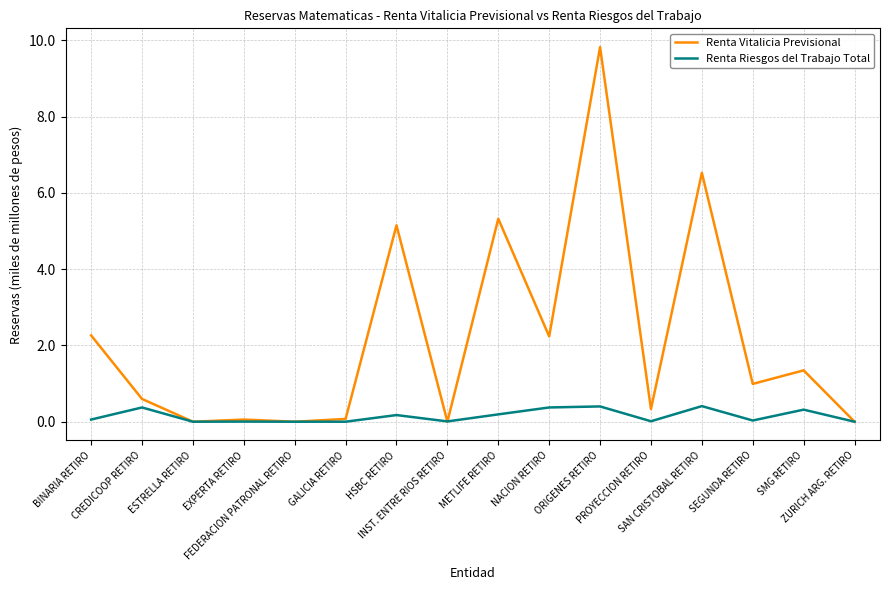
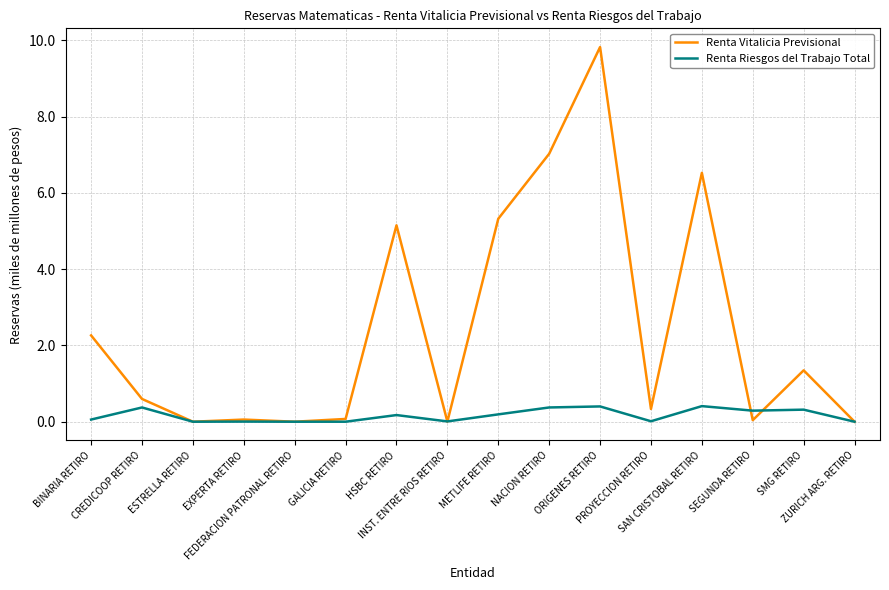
  {
    "Renta Vitalicia Previsional": {
      "BINARIA RETIRO": 2.3,
      "CREDICOOP RETIRO": 0.6,
      "GALICIA RETIRO": 0.1,
      "HSBC RETIRO": 5.2,
      "METLIFE RETIRO": 5.3,
-     "NACION RETIRO": 2.2,
+     "NACION RETIRO": 7.0,
      "ORIGENES RETIRO": 9.8,
      "PROYECCION RETIRO": 0.3,
      "SAN CRISTOBAL RETIRO": 6.5,
-     "SEGUNDA RETIRO": 1.0,
+     "SEGUNDA RETIRO": 0.0,
      "SMG RETIRO": 1.3
    },
    "Renta Riesgos del Trabajo Total": {
      "BINARIA RETIRO": 0.1,
      "CREDICOOP RETIRO": 0.4,
      "GALICIA RETIRO": 0.0,
      "HSBC RETIRO": 0.2,
      "METLIFE RETIRO": 0.2,
      "NACION RETIRO": 0.4,
      "ORIGENES RETIRO": 0.4,
      "PROYECCION RETIRO": 0.0,
      "SAN CRISTOBAL RETIRO": 0.4,
-     "SEGUNDA RETIRO": 0.0,
+     "SEGUNDA RETIRO": 0.3,
      "SMG RETIRO": 0.3
    }
  }
